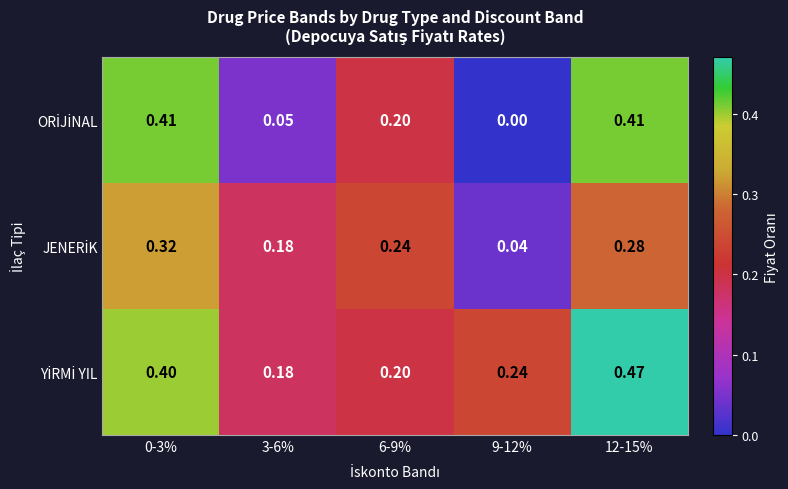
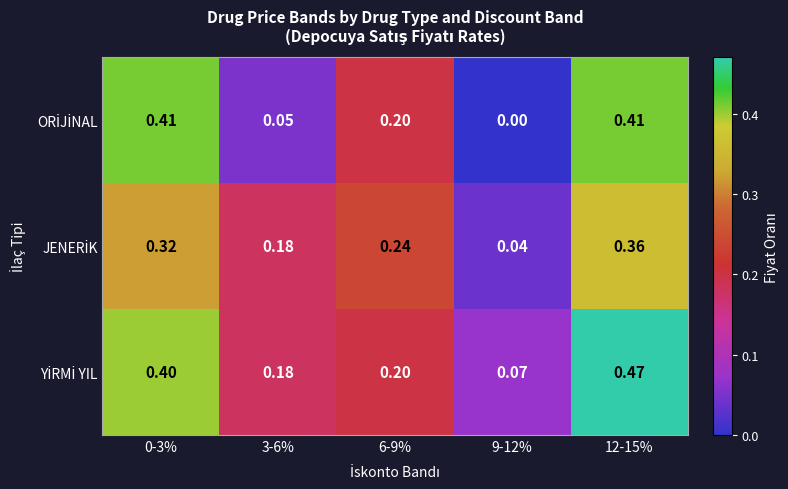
  {
    "ORİJİNAL": {
      "0-3%": 0.41,
      "3-6%": 0.05,
      "6-9%": 0.20,
      "9-12%": 0.00,
      "12-15%": 0.41
    },
    "JENERİK": {
      "0-3%": 0.32,
      "3-6%": 0.18,
      "6-9%": 0.24,
      "9-12%": 0.04,
-     "12-15%": 0.28
+     "12-15%": 0.36
    },
    "YİRMİ YIL": {
      "0-3%": 0.40,
      "3-6%": 0.18,
      "6-9%": 0.20,
-     "9-12%": 0.24,
+     "9-12%": 0.07,
      "12-15%": 0.47
    }
  }
